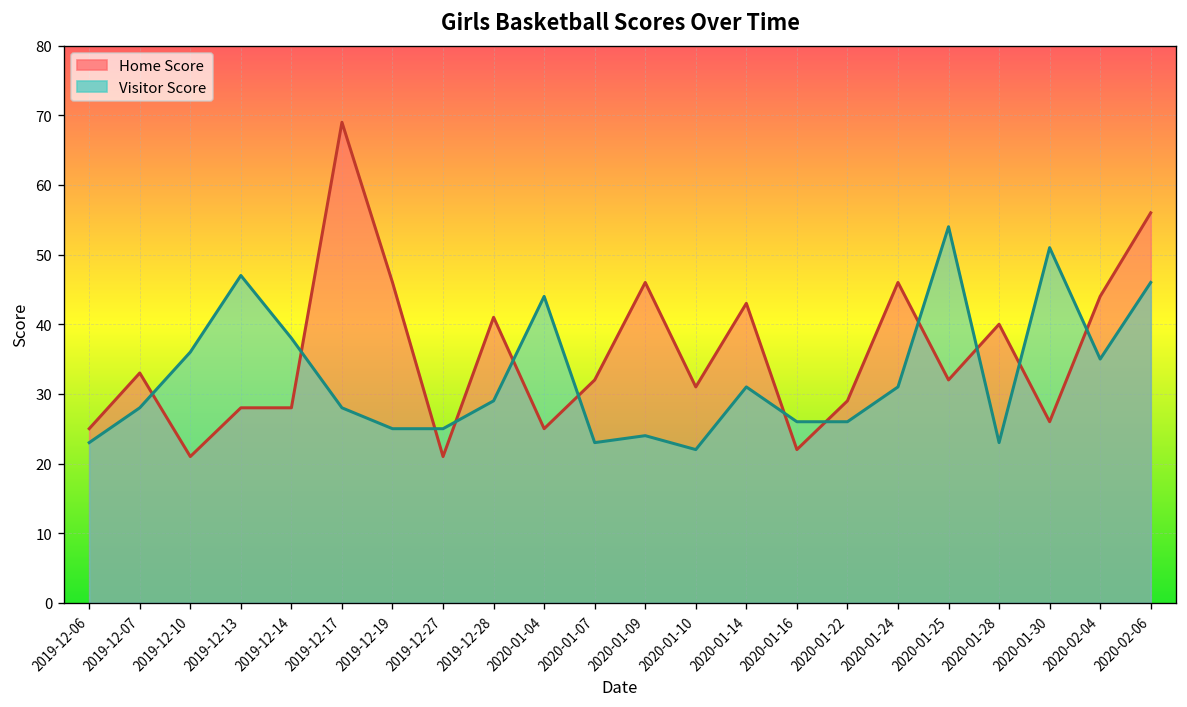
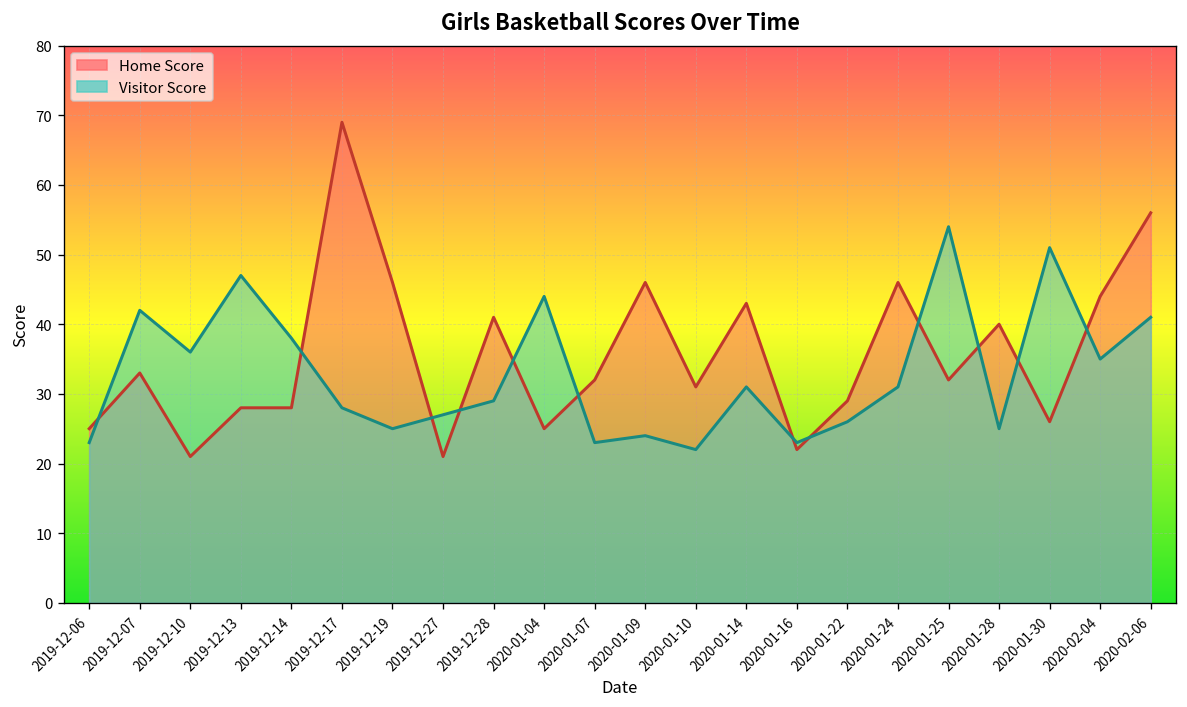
  {
    "Home Score": {
      "2019-12-06": 25,
      "2019-12-07": 33,
      "2019-12-10": 21,
      "2019-12-13": 28,
      "2019-12-14": 28,
      "2019-12-17": 69,
      "2019-12-19": 46,
      "2019-12-27": 21,
      "2019-12-28": 41,
      "2020-01-04": 25,
      "2020-01-07": 32,
      "2020-01-09": 46,
      "2020-01-10": 31,
      "2020-01-14": 43,
      "2020-01-16": 22,
      "2020-01-22": 29,
      "2020-01-24": 46,
      "2020-01-25": 32,
      "2020-01-28": 40,
      "2020-01-30": 26,
      "2020-02-04": 44,
      "2020-02-06": 56
    },
    "Visitor Score": {
      "2019-12-06": 23,
-     "2019-12-07": 28,
+     "2019-12-07": 42,
      "2019-12-10": 36,
      "2019-12-13": 47,
      "2019-12-14": 38,
      "2019-12-17": 28,
      "2019-12-19": 25,
-     "2019-12-27": 25,
+     "2019-12-27": 27,
      "2019-12-28": 29,
      "2020-01-04": 44,
      "2020-01-07": 23,
      "2020-01-09": 24,
      "2020-01-10": 22,
      "2020-01-14": 31,
-     "2020-01-16": 26,
+     "2020-01-16": 23,
      "2020-01-22": 26,
      "2020-01-24": 31,
      "2020-01-25": 54,
-     "2020-01-28": 23,
+     "2020-01-28": 25,
      "2020-01-30": 51,
      "2020-02-04": 35,
-     "2020-02-06": 46
+     "2020-02-06": 41
    }
  }
